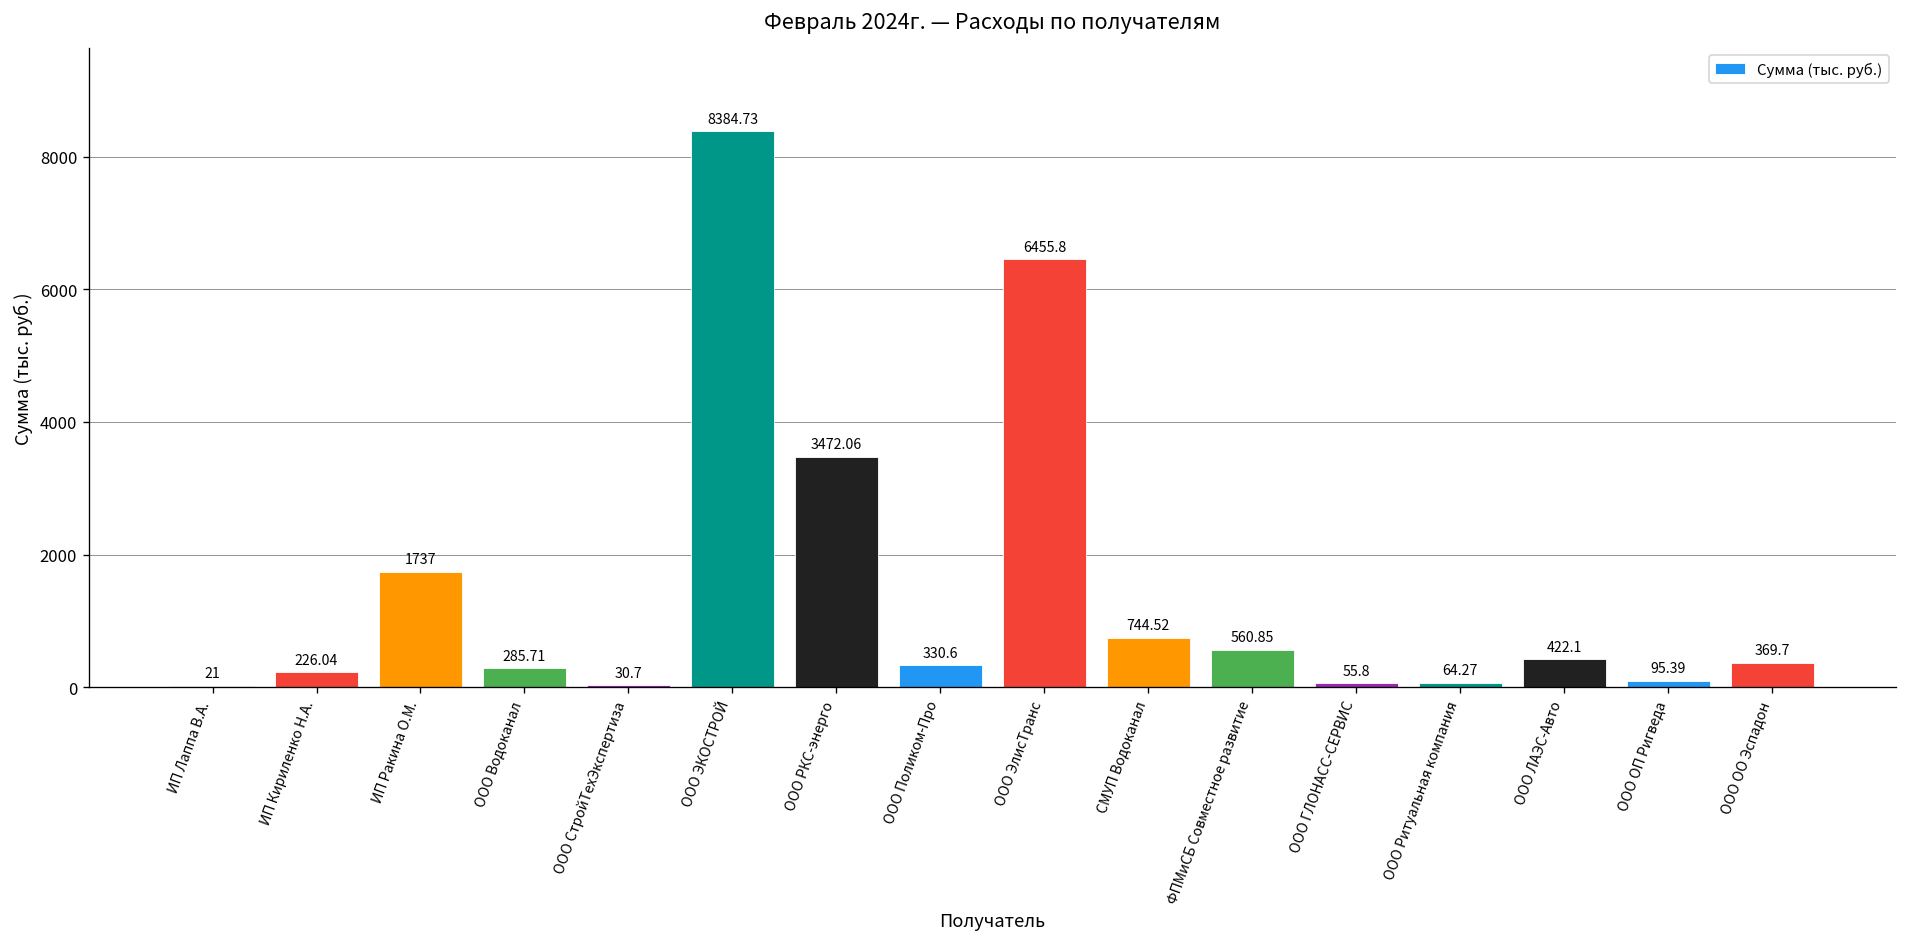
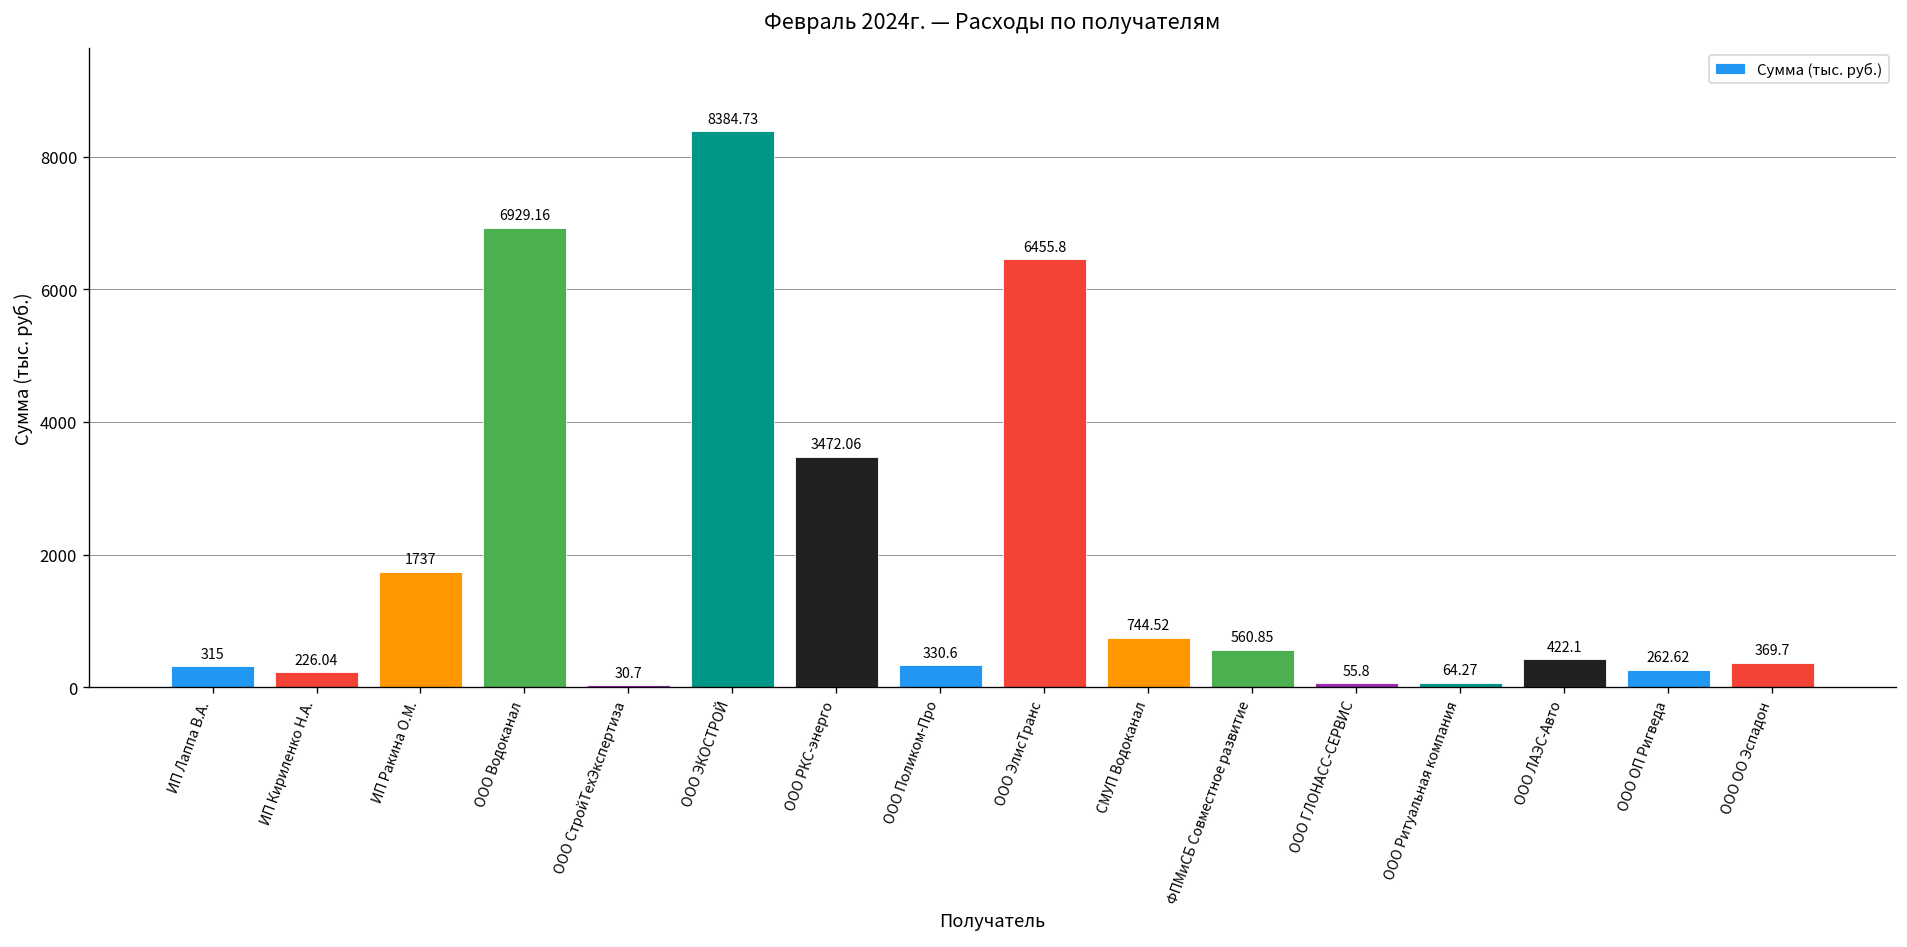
  {
-   "ИП Лаппа В.А.": 21,
+   "ИП Лаппа В.А.": 315,
    "ИП Кириленко Н.А.": 226.04,
    "ИП Ракина О.М.": 1737,
-   "ООО Водоканал": 285.71,
+   "ООО Водоканал": 6929.16,
    "ООО СтройТехЭкспертиза": 30.7,
    "ООО ЭКОСТРОЙ": 8384.73,
    "ООО РКС-энерго": 3472.06,
    "ООО Поликом-Про": 330.6,
    "ООО ЭлисТранс": 6455.8,
    "СМУП Водоканал": 744.52,
    "ФПМиСБ Совместное развитие": 560.85,
    "ООО ГЛОНАСС-СЕРВИС": 55.8,
    "ООО Ритуальная компания": 64.27,
    "ООО ЛАЭС-Авто": 422.1,
-   "ООО ОП Ригведа": 95.39,
+   "ООО ОП Ригведа": 262.62,
    "ООО ОО Эспадон": 369.7
  }
